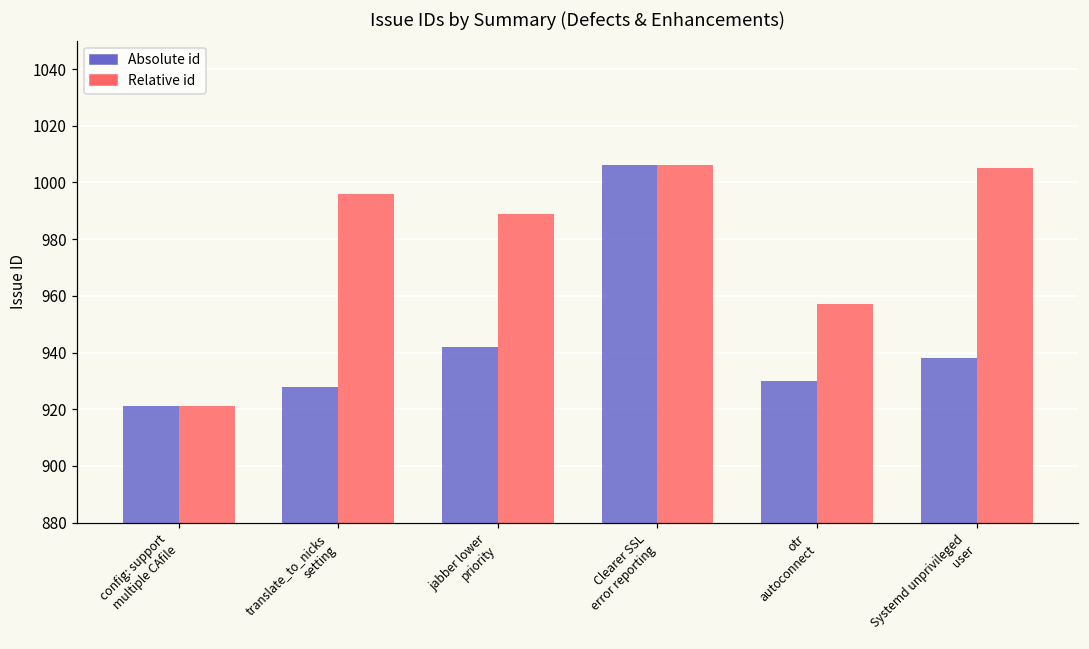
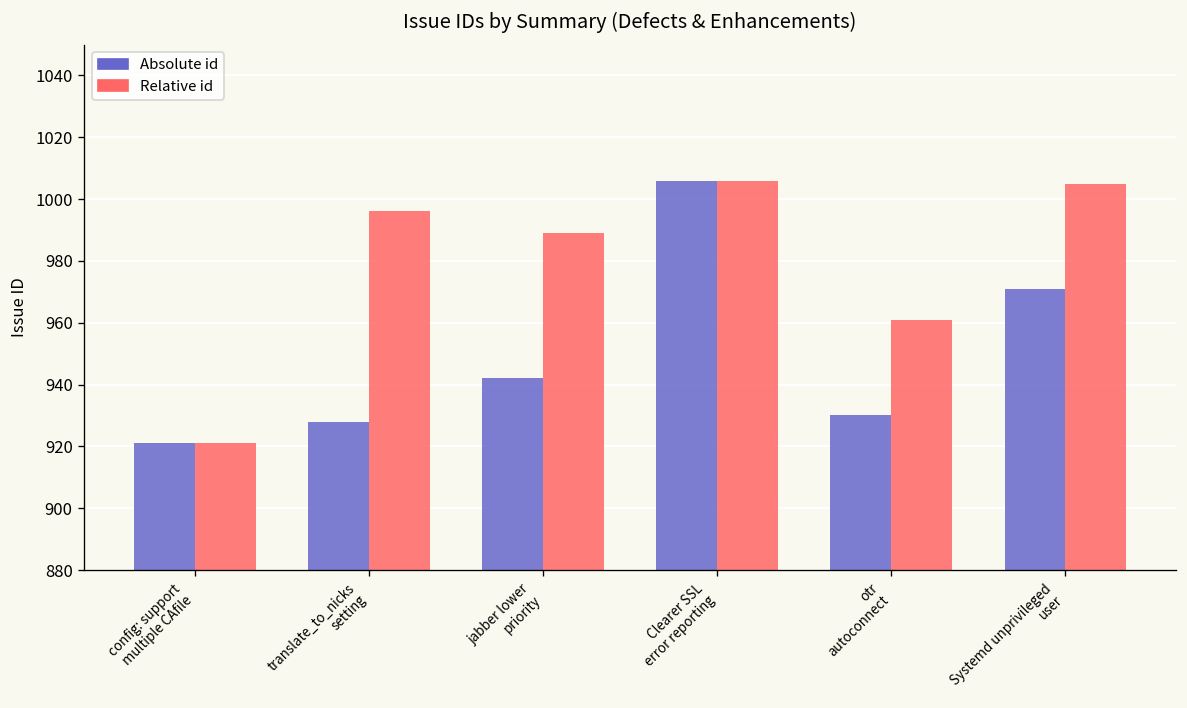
  {
    "Absolute id": {
      "config: support multiple CAfile": 921,
      "translate_to_nicks setting": 928,
      "jabber lower priority": 942,
      "Clearer SSL error reporting": 1006,
      "otr autoconnect": 930,
-     "Systemd unprivileged user": 938
+     "Systemd unprivileged user": 971
    },
    "Relative id": {
      "config: support multiple CAfile": 921,
      "translate_to_nicks setting": 996,
      "jabber lower priority": 989,
      "Clearer SSL error reporting": 1006,
-     "otr autoconnect": 957,
+     "otr autoconnect": 961,
      "Systemd unprivileged user": 1005
    }
  }
